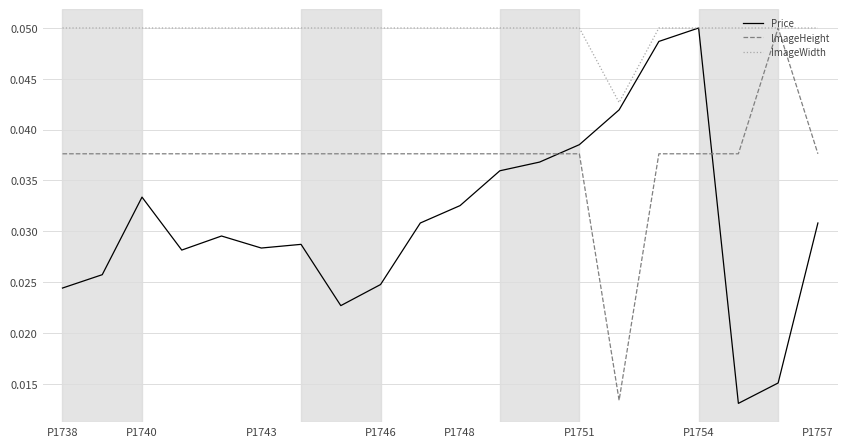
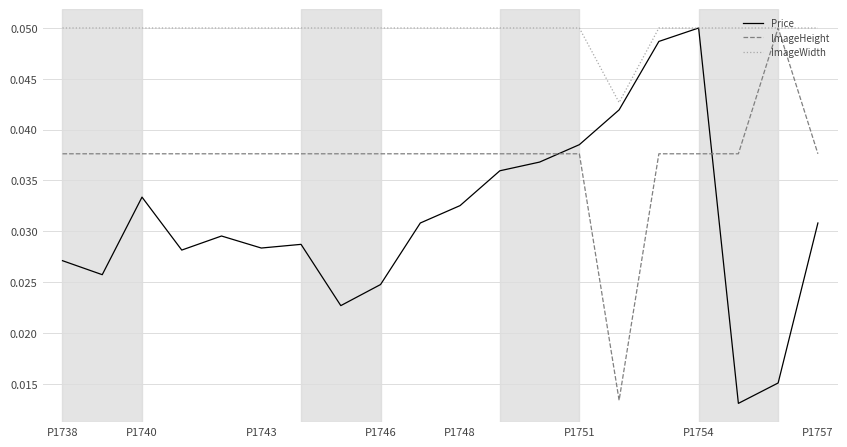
  {
    "Price": {
-     "P1738": 0.0244,
+     "P1738": 0.0271,
      "P1740": 0.0334,
      "P1743": 0.0284,
      "P1746": 0.0248,
      "P1748": 0.0325,
      "P1751": 0.0385,
      "P1757": 0.0308
    },
    "ImageHeight": {
      "P1738": 0.0376,
      "P1740": 0.0376,
      "P1743": 0.0376,
      "P1746": 0.0376,
      "P1748": 0.0376,
      "P1751": 0.0376,
      "P1754": 0.0376,
      "P1757": 0.0376
    },
    "ImageWidth": {
      "P1738": 0.0500,
      "P1740": 0.0500,
      "P1743": 0.0500,
      "P1746": 0.0500,
      "P1748": 0.0500,
      "P1751": 0.0500,
      "P1757": 0.0500
    }
  }
